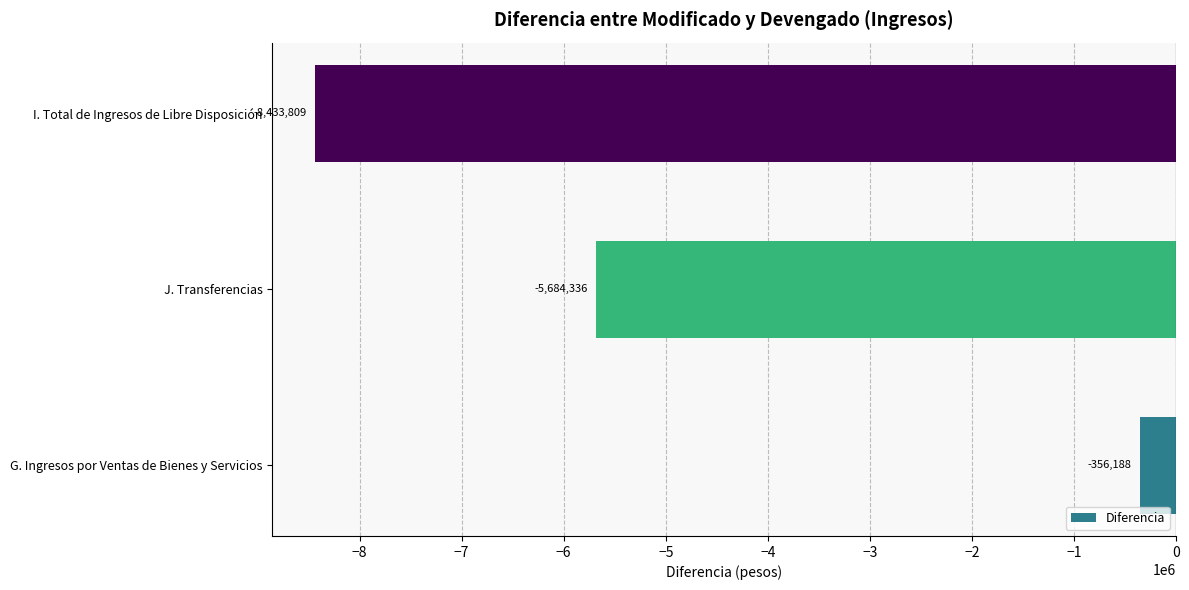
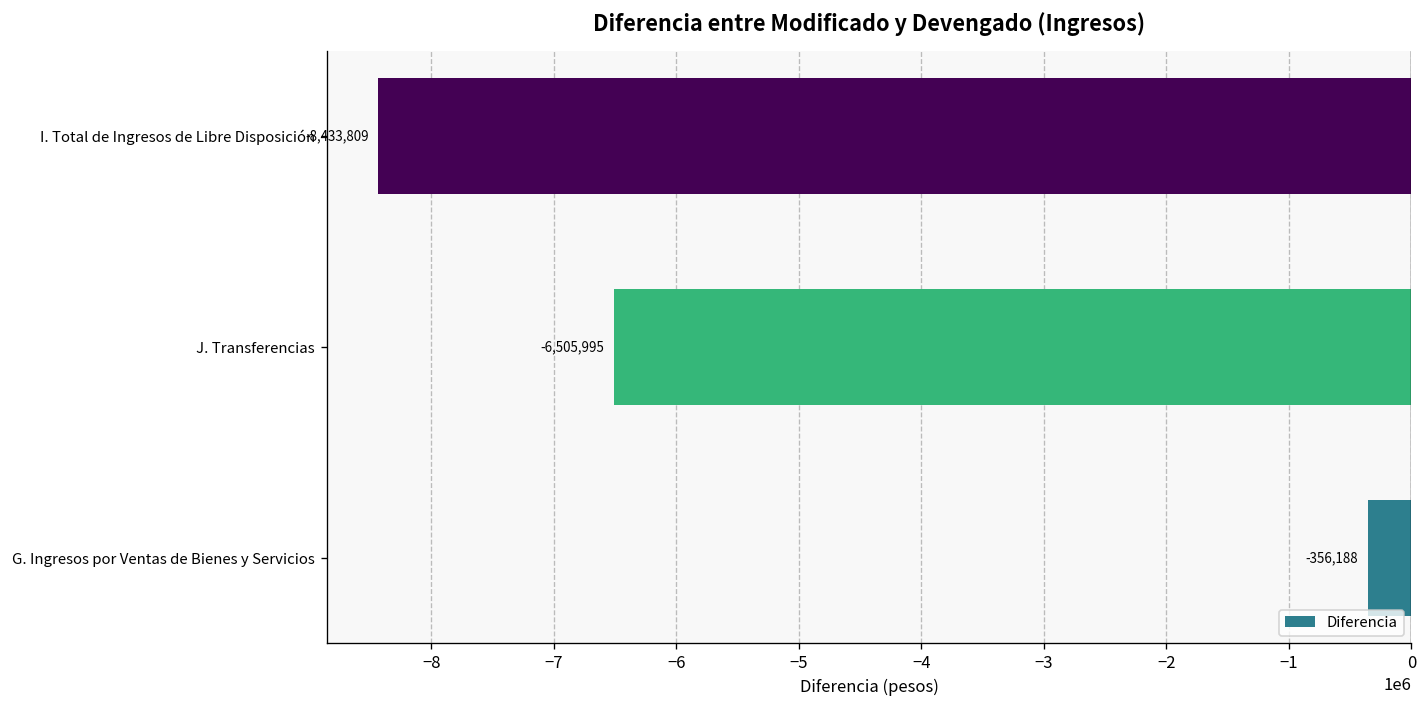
  {
    "I. Total de Ingresos de Libre Disposición": "-8,433,809",
-   "J. Transferencias": "-5,684,336",
+   "J. Transferencias": "-6,505,995",
    "G. Ingresos por Ventas de Bienes y Servicios": "-356,188"
  }
